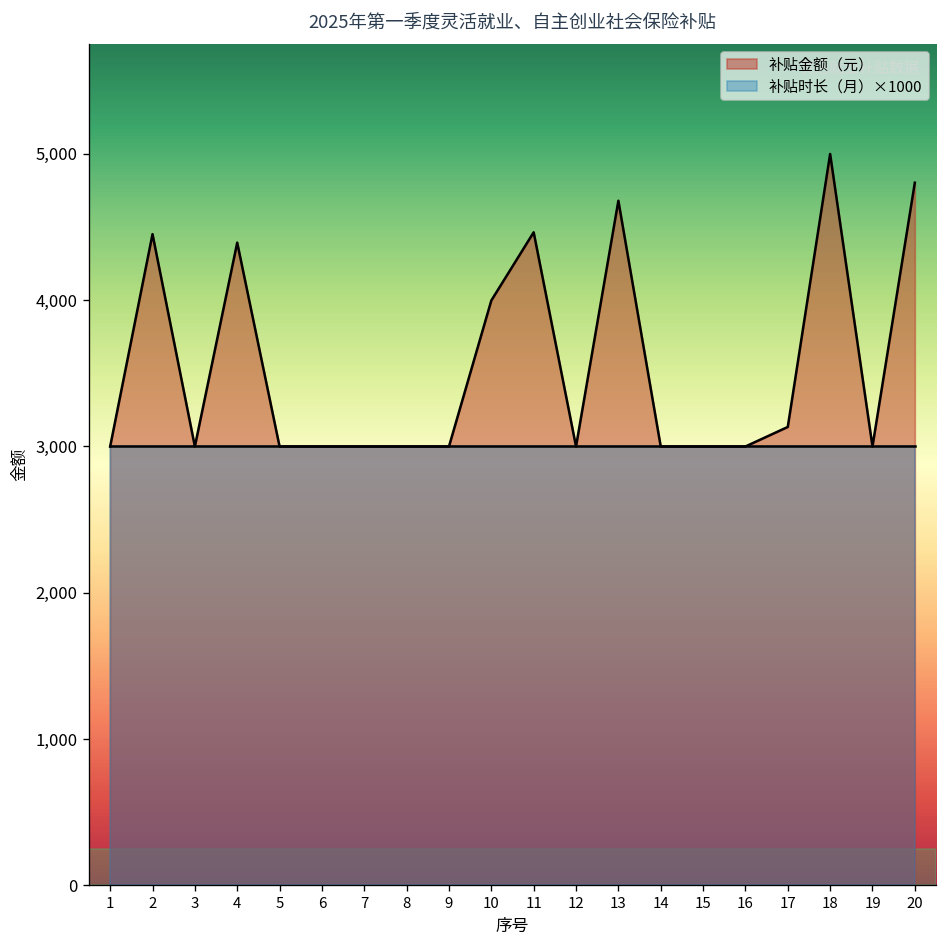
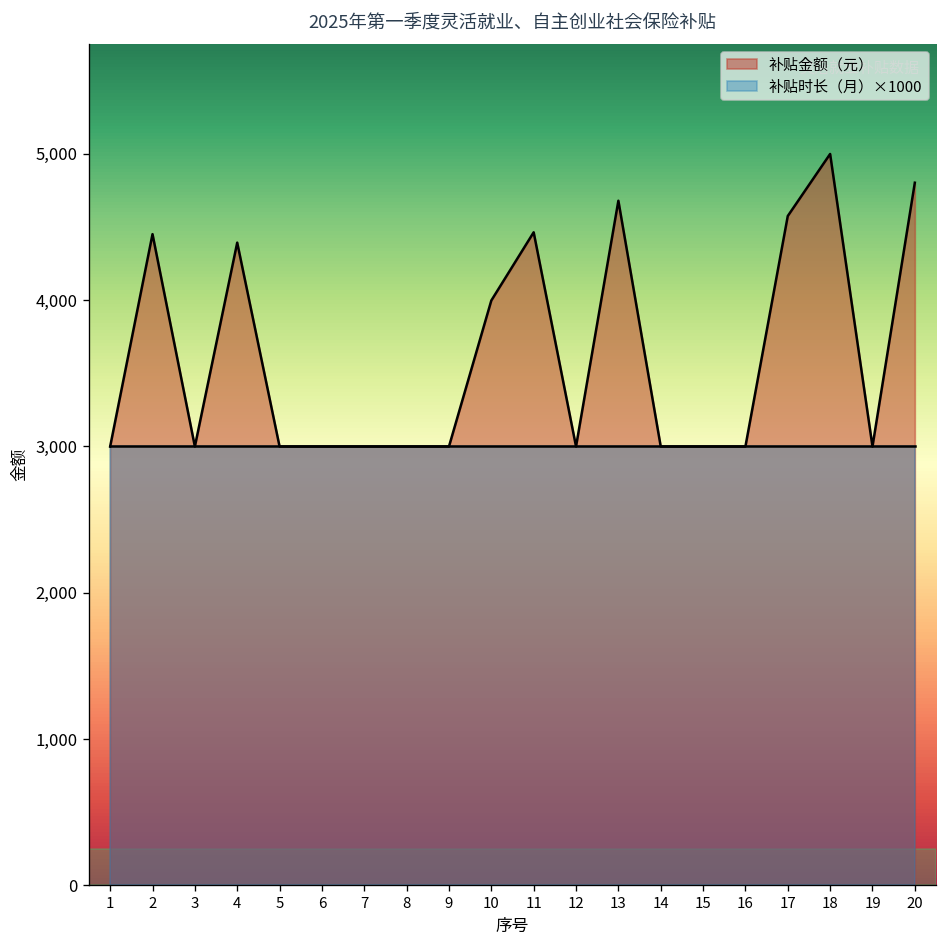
  {
    "补贴金额（元）": {
      "2": "4,450",
      "4": "4,390",
      "10": "4,000",
      "11": "4,460",
      "13": "4,680",
-     "17": "3,130",
+     "17": "4,580",
      "18": "5,000",
      "20": "4,800"
    },
    "补贴时长（月）×1000": {
      "2": "3,000",
      "4": "3,000",
      "10": "3,000",
      "11": "3,000",
      "13": "3,000",
      "17": "3,000",
      "18": "3,000",
      "20": "3,000"
    }
  }
